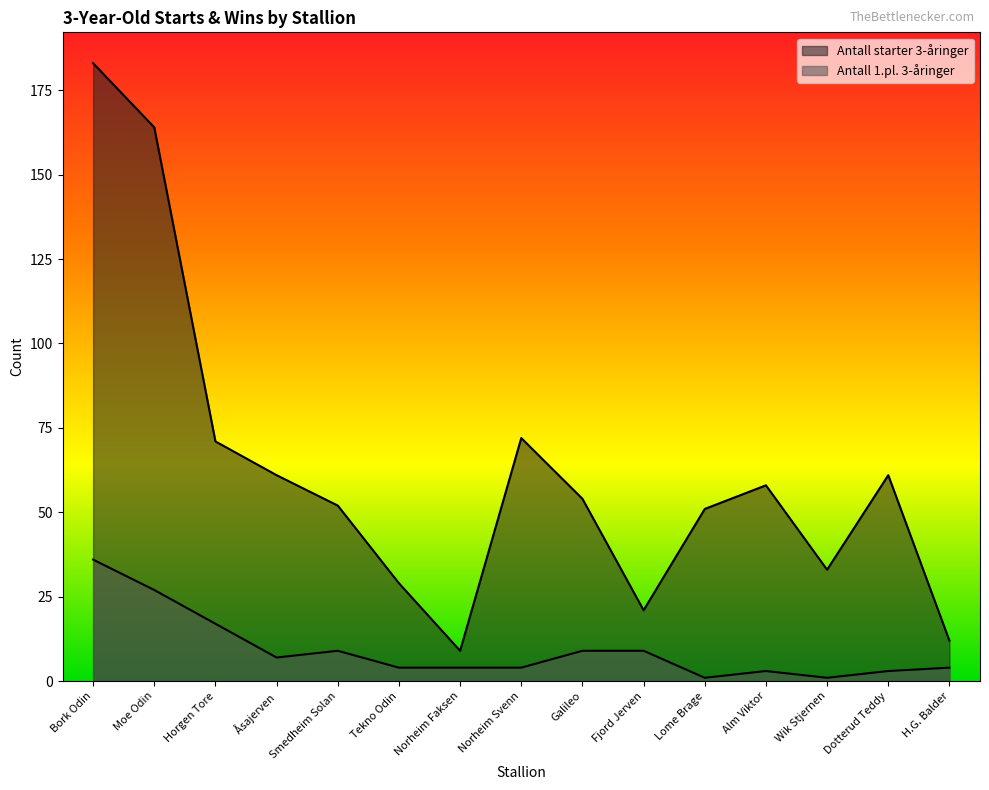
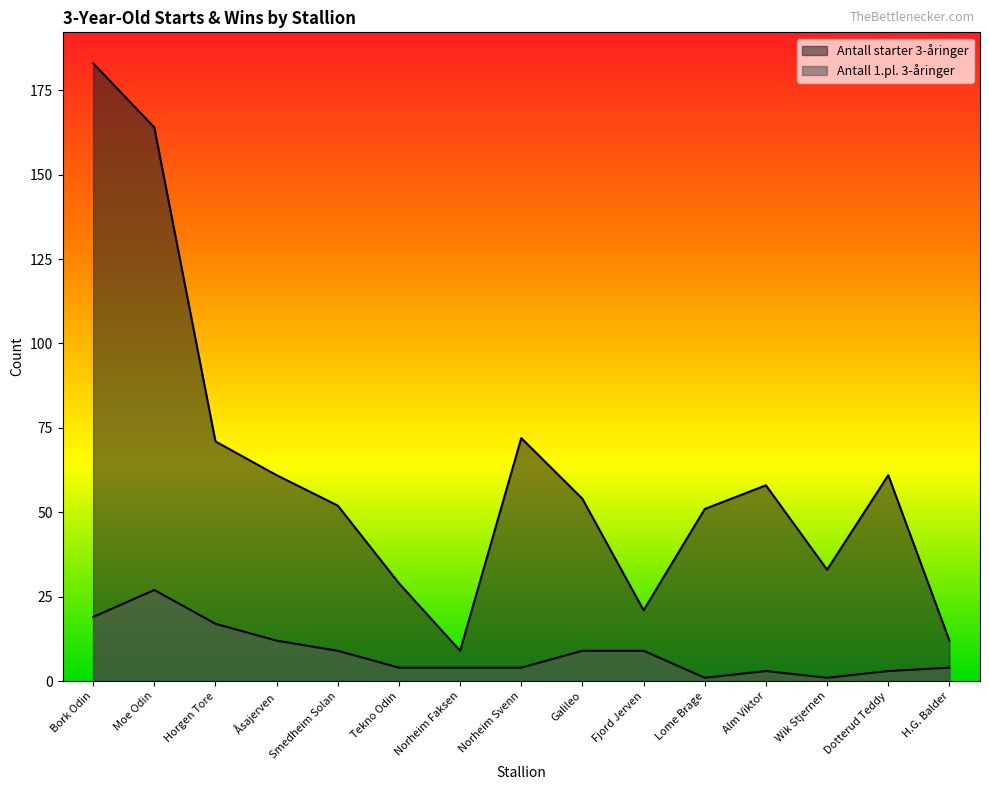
  {
    "Antall starter 3-åringer": {
      "Bork Odin": 183,
      "Moe Odin": 164,
      "Horgen Tore": 71,
      "Åsajerven": 61,
      "Smedheim Solan": 52,
      "Tekno Odin": 29,
      "Norheim Faksen": 9,
      "Norheim Svenn": 72,
      "Galileo": 54,
      "Fjord Jerven": 21,
      "Lome Brage": 51,
      "Alm Viktor": 58,
      "Wik Stjernen": 33,
      "Dotterud Teddy": 61,
      "H.G. Balder": 12
    },
    "Antall 1.pl. 3-åringer": {
-     "Bork Odin": 36,
+     "Bork Odin": 19,
      "Moe Odin": 27,
      "Horgen Tore": 17,
-     "Åsajerven": 7,
+     "Åsajerven": 12,
      "Smedheim Solan": 9,
      "Tekno Odin": 4,
      "Norheim Faksen": 4,
      "Norheim Svenn": 4,
      "Galileo": 9,
      "Fjord Jerven": 9,
      "Lome Brage": 1,
      "Alm Viktor": 3,
      "Wik Stjernen": 1,
      "Dotterud Teddy": 3,
      "H.G. Balder": 4
    }
  }
